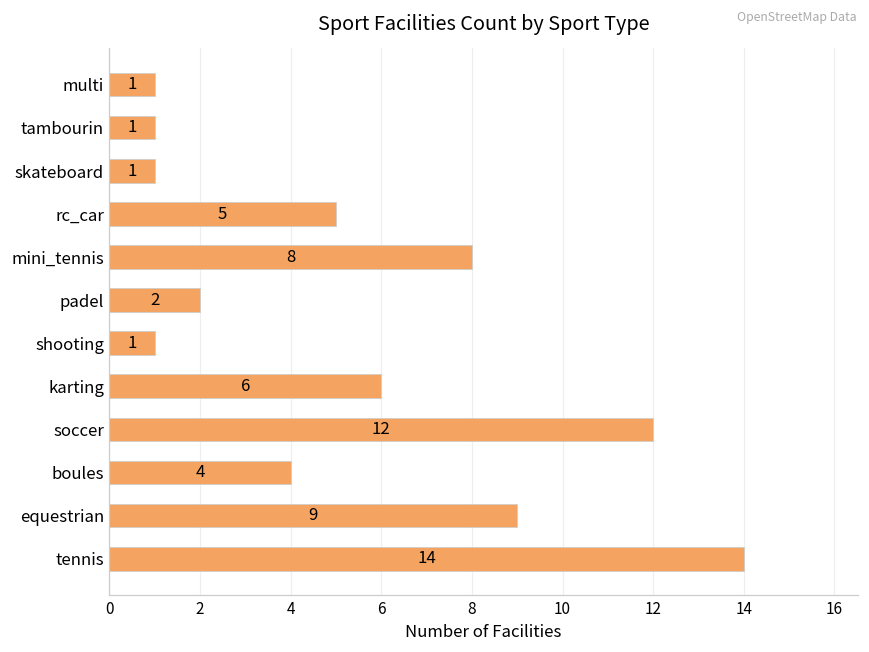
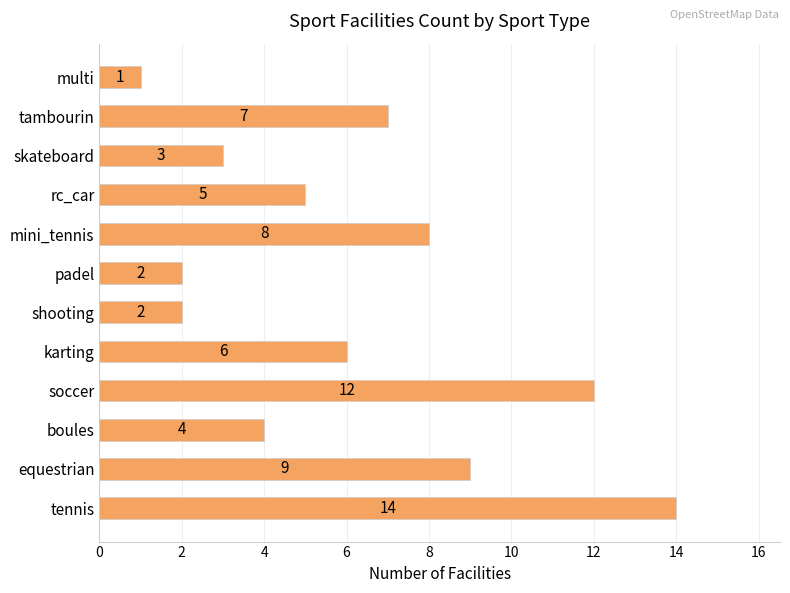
  {
    "multi": 1,
-   "tambourin": 1,
-   "skateboard": 1,
+   "tambourin": 7,
+   "skateboard": 3,
    "rc_car": 5,
    "mini_tennis": 8,
    "padel": 2,
-   "shooting": 1,
+   "shooting": 2,
    "karting": 6,
    "soccer": 12,
    "boules": 4,
    "equestrian": 9,
    "tennis": 14
  }
